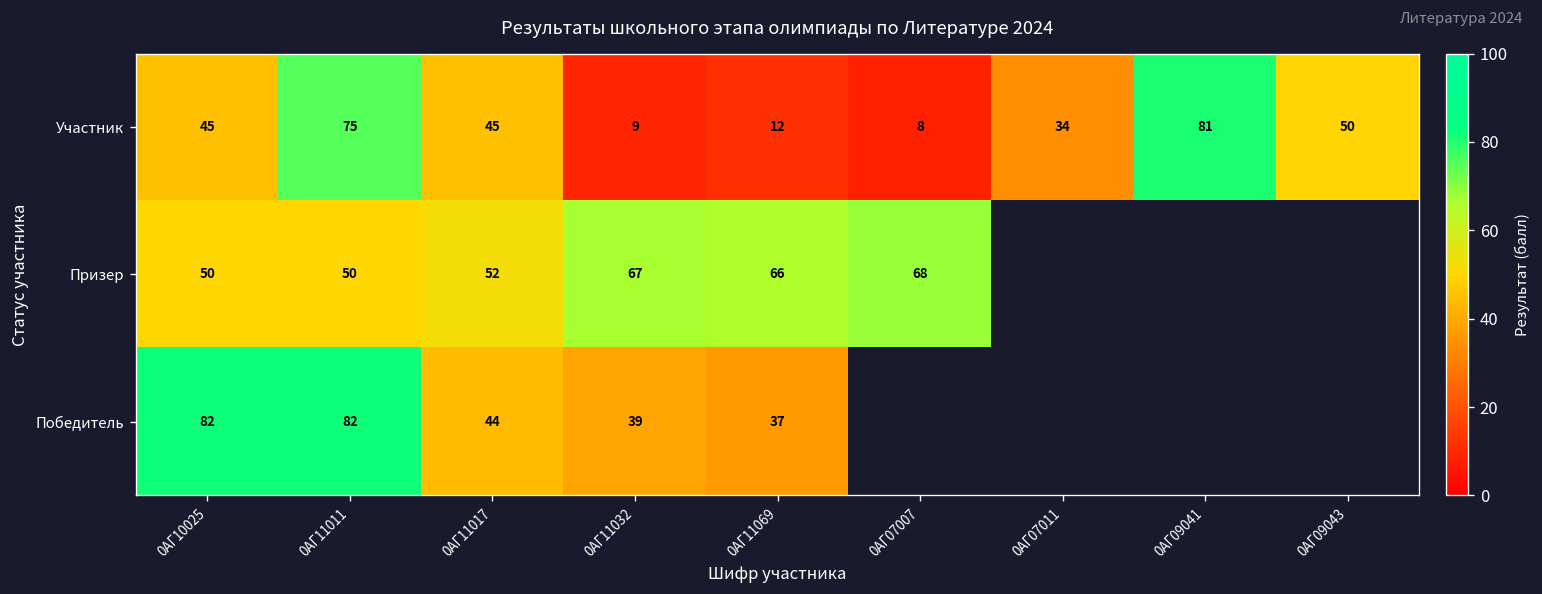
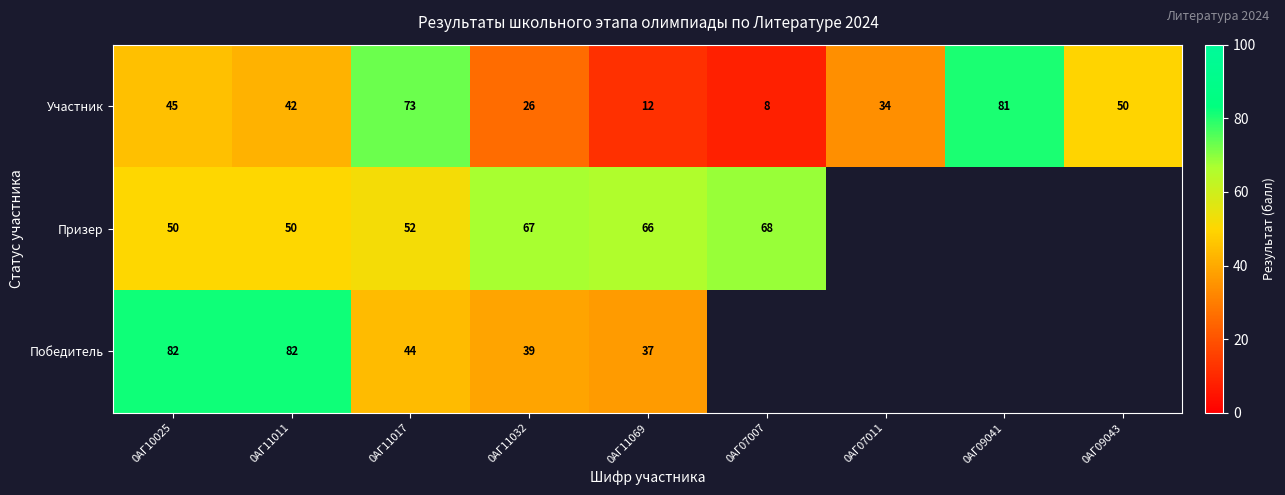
  {
    "Участник": {
      "0АГ10025": 45,
-     "0АГ11011": 75,
-     "0АГ11017": 45,
-     "0АГ11032": 9,
+     "0АГ11011": 42,
+     "0АГ11017": 73,
+     "0АГ11032": 26,
      "0АГ11069": 12,
      "0АГ07007": 8,
      "0АГ07011": 34,
      "0АГ09041": 81,
      "0АГ09043": 50
    },
    "Призер": {
      "0АГ10025": 50,
      "0АГ11011": 50,
      "0АГ11017": 52,
      "0АГ11032": 67,
      "0АГ11069": 66,
      "0АГ07007": 68
    },
    "Победитель": {
      "0АГ10025": 82,
      "0АГ11011": 82,
      "0АГ11017": 44,
      "0АГ11032": 39,
      "0АГ11069": 37
    }
  }
